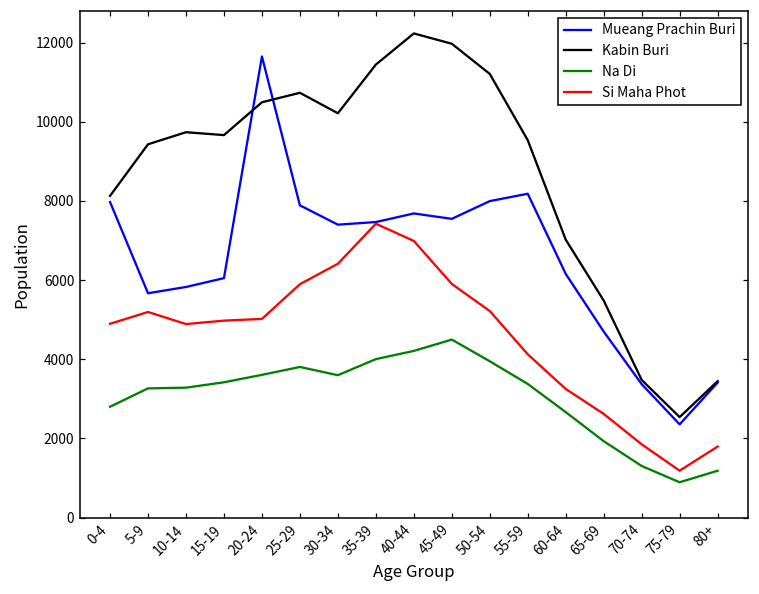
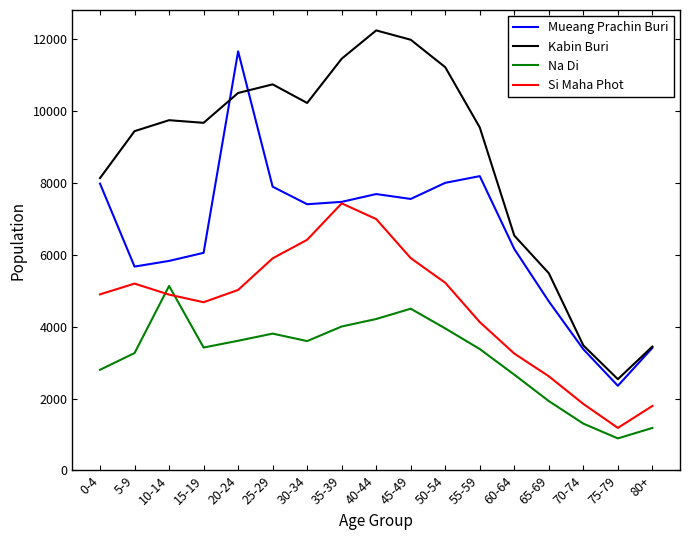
  {
    "Mueang Prachin Buri": {
      "0-4": 8000,
      "5-9": 5700,
      "10-14": 5800,
      "15-19": 6100,
      "20-24": 11700,
      "25-29": 7900,
      "30-34": 7400,
      "40-44": 7700,
      "45-49": 7500,
      "50-54": 8000,
      "55-59": 8200,
      "60-64": 6200,
      "65-69": 4700,
      "70-74": 3400,
      "75-79": 2400
    },
    "Kabin Buri": {
      "0-4": 8100,
      "5-9": 9400,
      "10-14": 9700,
      "15-19": 9700,
      "20-24": 10500,
      "25-29": 10700,
      "30-34": 10200,
      "35-39": 11400,
      "40-44": 12200,
      "45-49": 12000,
      "50-54": 11200,
      "55-59": 9500,
-     "60-64": 7000,
+     "60-64": 6500,
      "65-69": 5500,
      "70-74": 3500,
      "75-79": 2500
    },
    "Na Di": {
      "0-4": 2800,
      "5-9": 3300,
-     "10-14": 3300,
+     "10-14": 5100,
      "15-19": 3400,
      "20-24": 3600,
      "25-29": 3800,
      "30-34": 3600,
      "35-39": 4000,
      "40-44": 4200,
      "45-49": 4500,
      "50-54": 3900,
      "55-59": 3400,
      "60-64": 2700,
      "65-69": 1900,
      "70-74": 1300,
      "75-79": 900,
      "80+": 1200
    },
    "Si Maha Phot": {
      "0-4": 4900,
      "5-9": 5200,
      "10-14": 4900,
-     "15-19": 5000,
+     "15-19": 4700,
      "20-24": 5000,
      "25-29": 5900,
      "30-34": 6400,
      "40-44": 7000,
      "45-49": 5900,
      "50-54": 5200,
      "55-59": 4100,
      "60-64": 3300,
      "65-69": 2600,
      "70-74": 1900,
      "75-79": 1200,
      "80+": 1800
    }
  }
